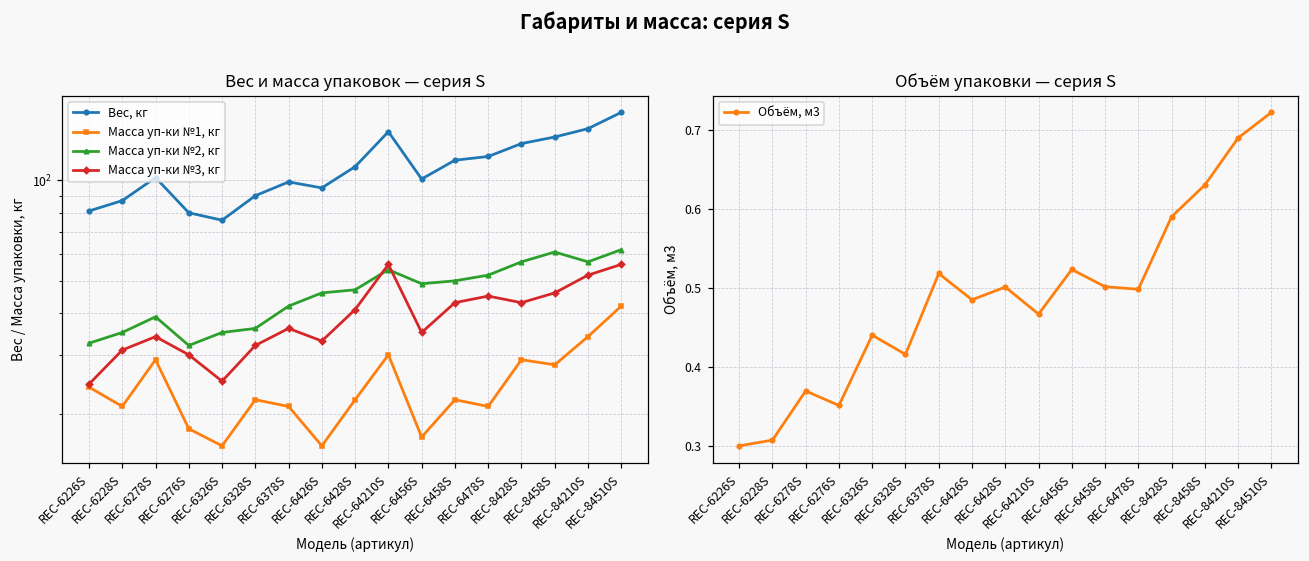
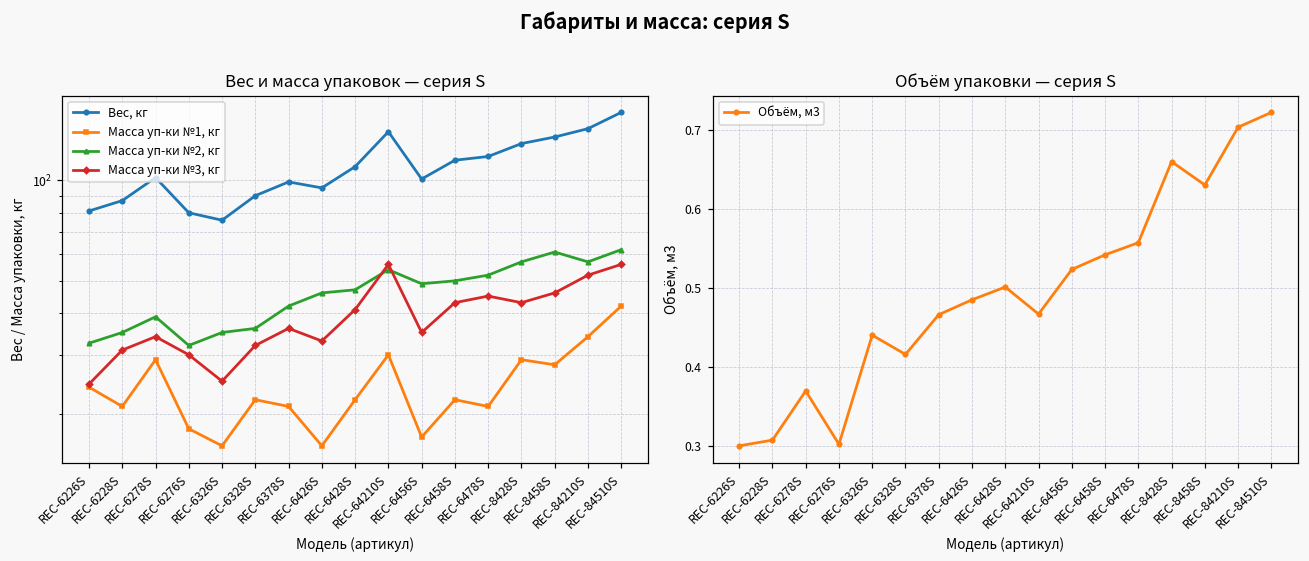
  {
    "Объём упаковки — серия S": {
      "REC-6226S": 0.30,
      "REC-6228S": 0.31,
      "REC-6278S": 0.37,
-     "REC-6276S": 0.35,
+     "REC-6276S": 0.30,
      "REC-6326S": 0.44,
      "REC-6328S": 0.42,
-     "REC-6378S": 0.52,
+     "REC-6378S": 0.47,
      "REC-6426S": 0.49,
      "REC-6428S": 0.50,
      "REC-64210S": 0.47,
      "REC-6456S": 0.52,
-     "REC-6458S": 0.50,
-     "REC-6478S": 0.50,
-     "REC-8428S": 0.59,
+     "REC-6458S": 0.54,
+     "REC-6478S": 0.56,
+     "REC-8428S": 0.66,
      "REC-8458S": 0.63,
-     "REC-84210S": 0.69,
+     "REC-84210S": 0.70,
      "REC-84510S": 0.72
    }
  }
